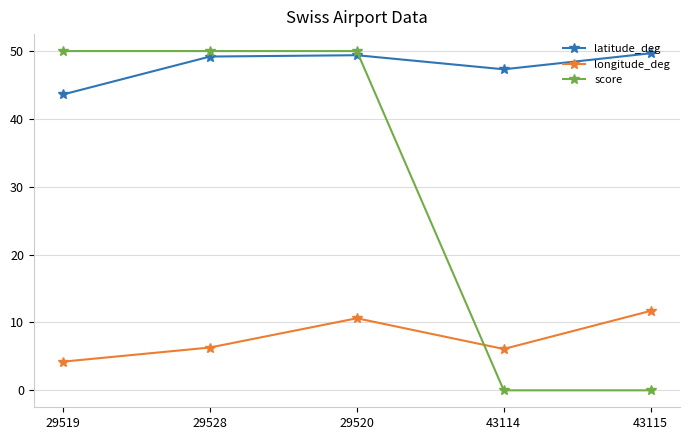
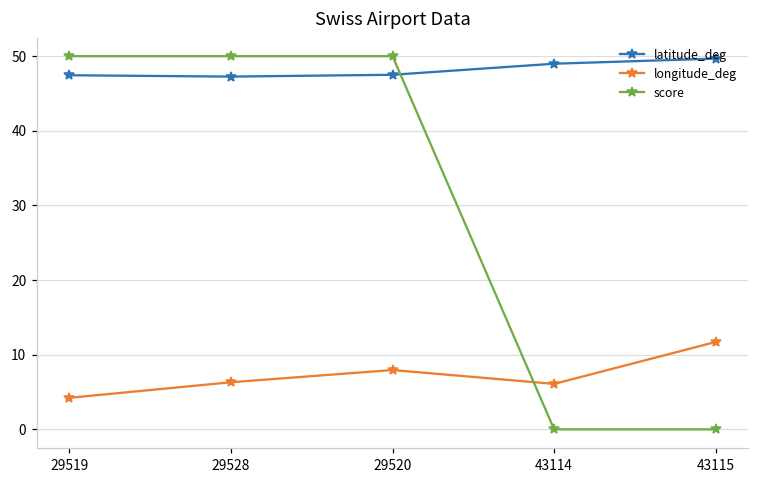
  {
    "latitude_deg": {
-     "29519": 44,
-     "29528": 49,
-     "29520": 49,
-     "43114": 47,
+     "29519": 47,
+     "29528": 47,
+     "29520": 48,
+     "43114": 49,
      "43115": 50
    },
    "longitude_deg": {
      "29519": 4,
      "29528": 6,
-     "29520": 11,
+     "29520": 8,
      "43114": 6,
      "43115": 12
    },
    "score": {
      "29519": 50,
      "29528": 50,
      "29520": 50,
      "43114": 0,
      "43115": 0
    }
  }
